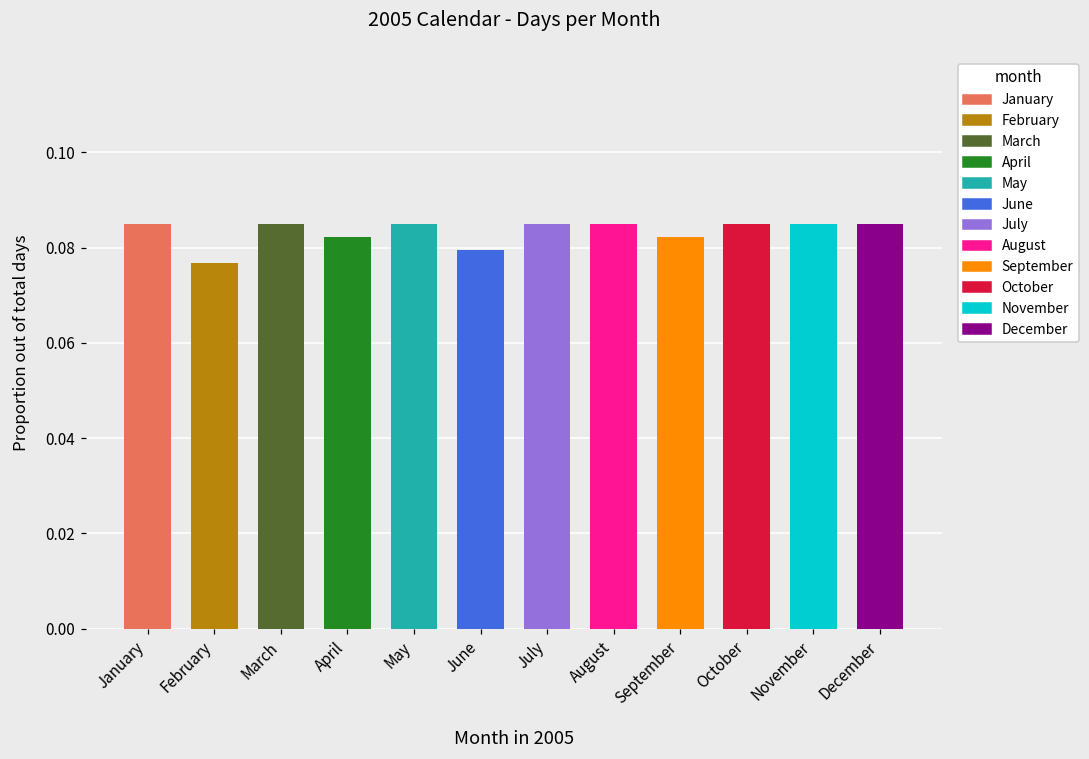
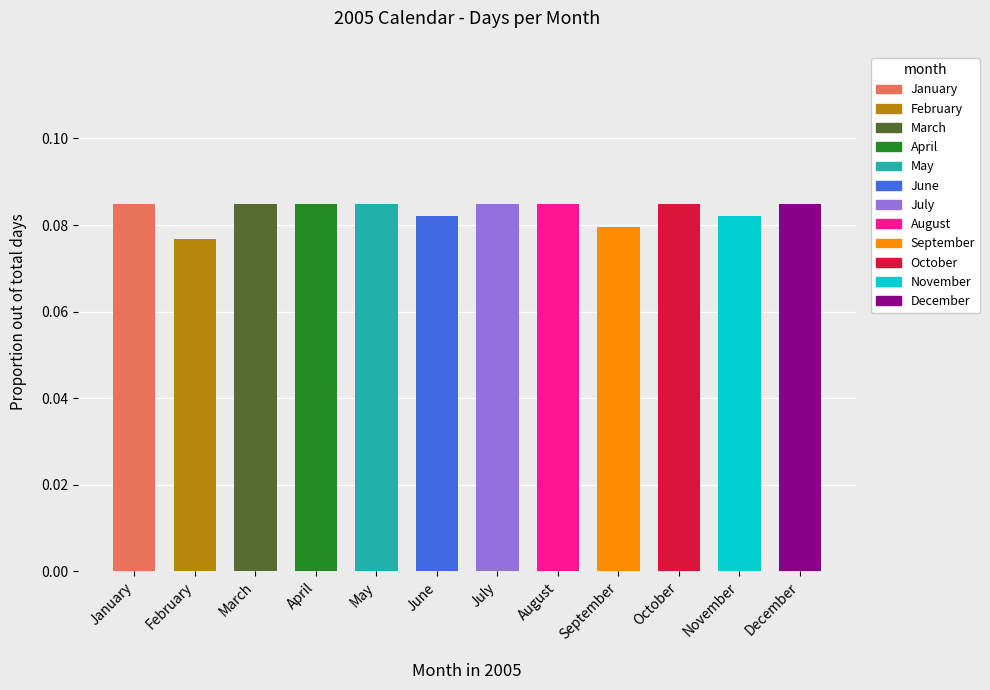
  {
    "January": 0.085,
    "February": 0.077,
    "March": 0.085,
-   "April": 0.082,
+   "April": 0.085,
    "May": 0.085,
-   "June": 0.079,
+   "June": 0.082,
    "July": 0.085,
    "August": 0.085,
-   "September": 0.082,
+   "September": 0.079,
    "October": 0.085,
-   "November": 0.085,
+   "November": 0.082,
    "December": 0.085
  }
